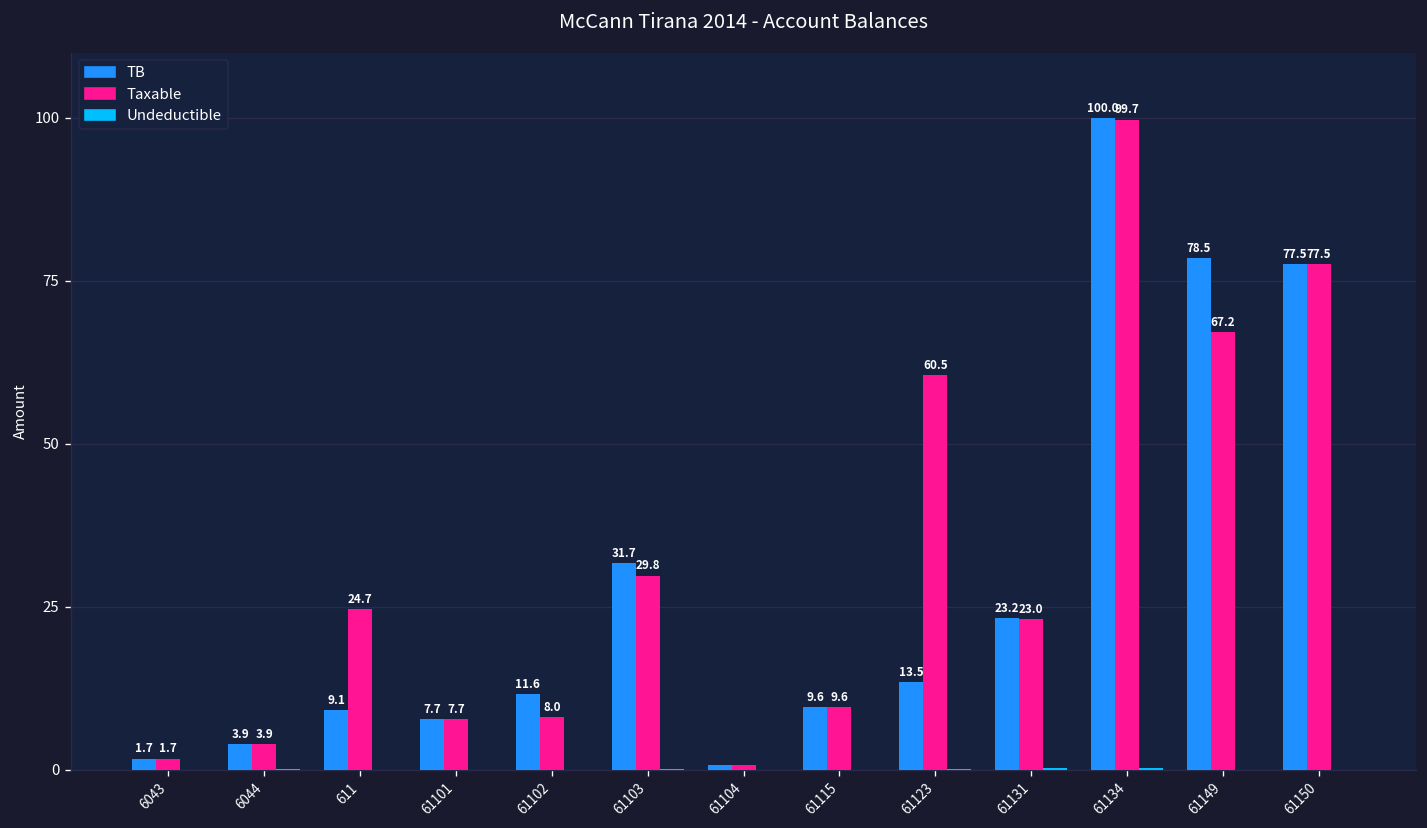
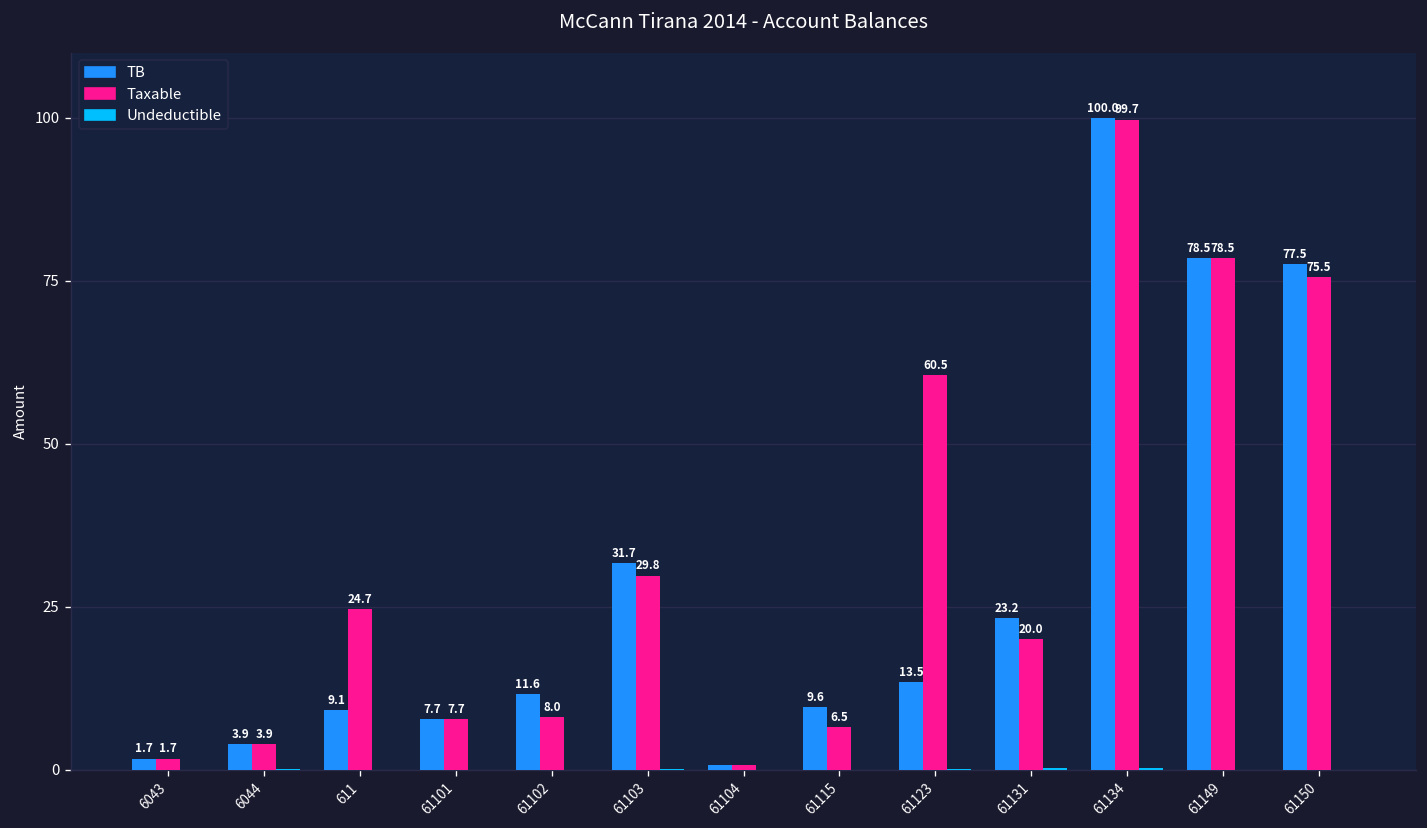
  {
    "Taxable": {
      "6043": 1.7,
      "6044": 3.9,
      "611": 24.7,
      "61101": 7.7,
      "61102": 8.0,
      "61103": 29.8,
-     "61115": 9.6,
+     "61115": 6.5,
      "61123": 60.5,
-     "61131": 23.0,
+     "61131": 20.0,
      "61134": 99.7,
-     "61149": 67.2,
-     "61150": 77.5
+     "61149": 78.5,
+     "61150": 75.5
    }
  }
